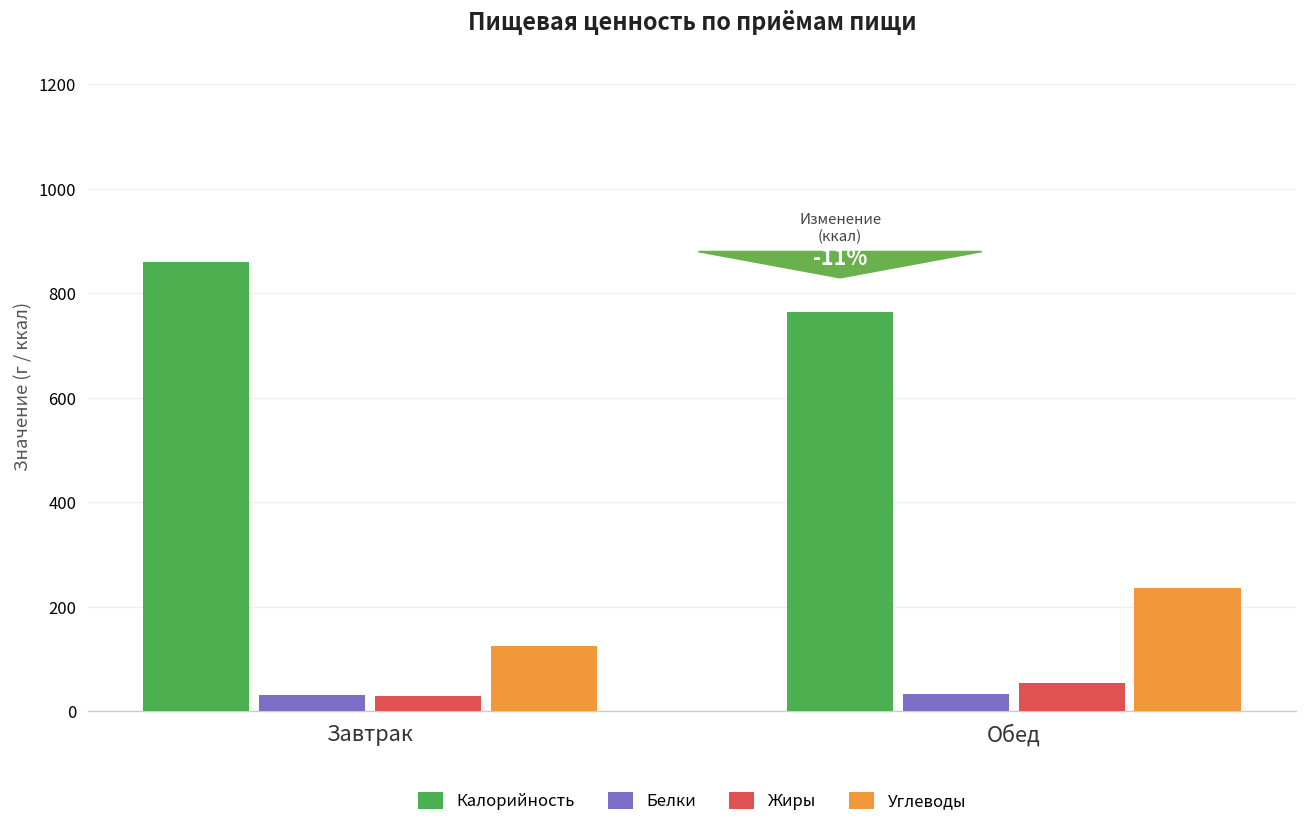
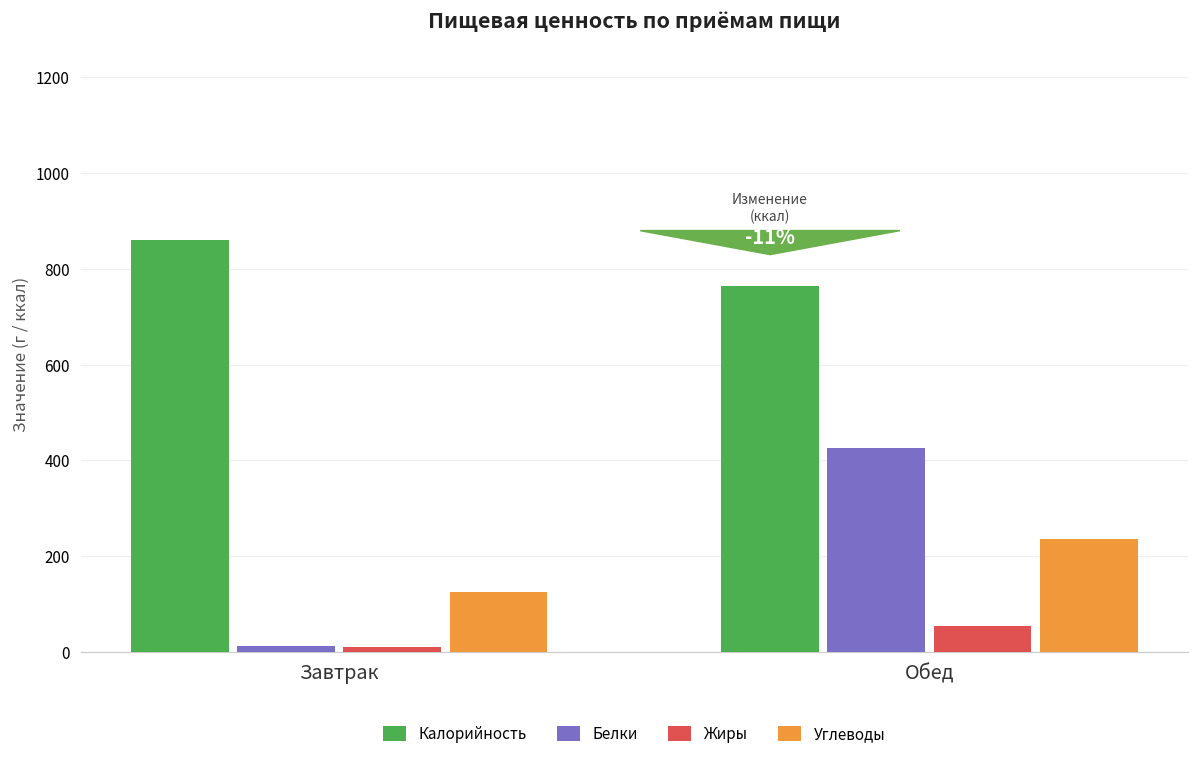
  {
    "Калорийность": {
      "Завтрак": 860,
      "Обед": 760
    },
    "Белки": {
-     "Завтрак": 30,
-     "Обед": 30
+     "Завтрак": 10,
+     "Обед": 430
    },
    "Жиры": {
-     "Завтрак": 30,
+     "Завтрак": 10,
      "Обед": 50
    },
    "Углеводы": {
      "Завтрак": 120,
      "Обед": 240
    }
  }
